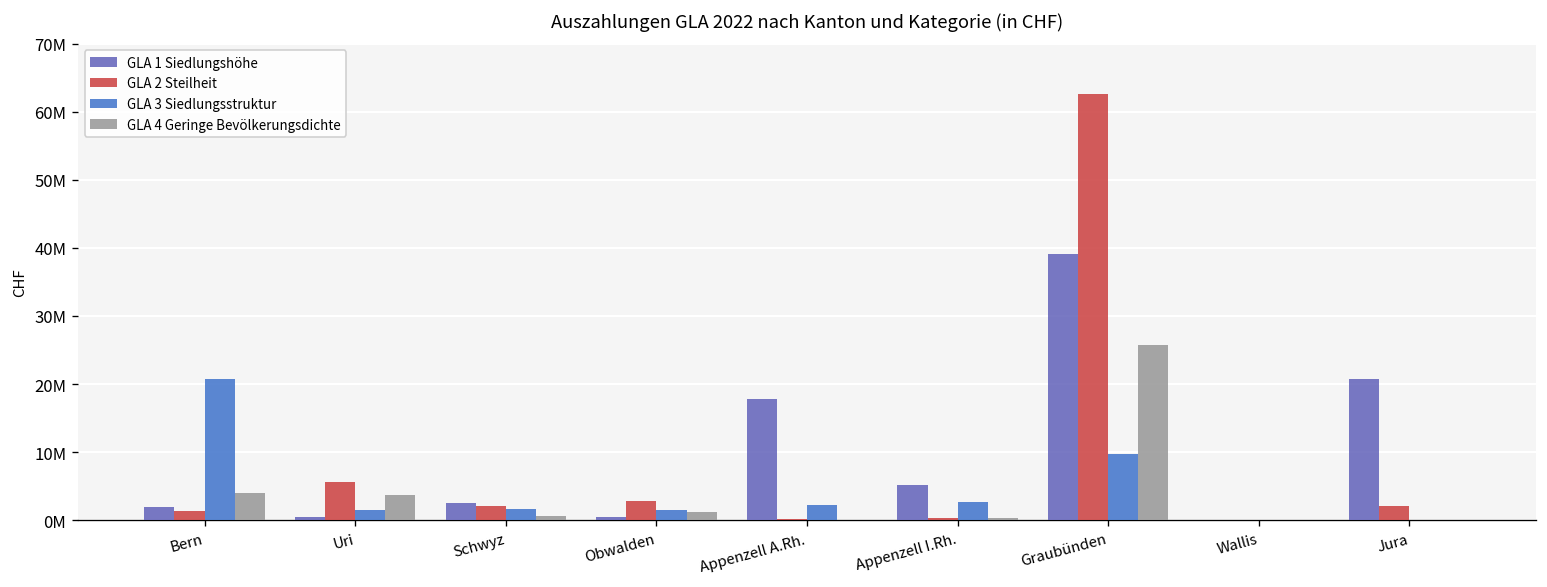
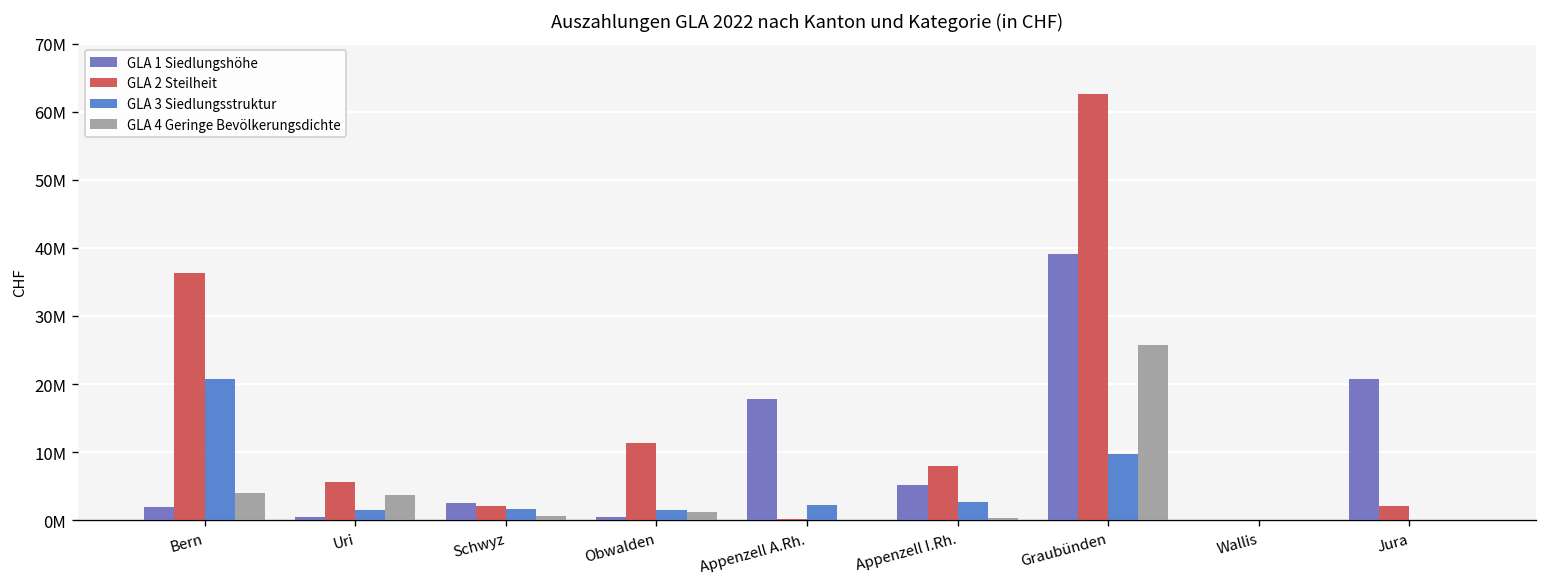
  {
    "GLA 2 Steilheit": {
-     "Bern": 1000000,
+     "Bern": 36000000,
      "Uri": 6000000,
      "Schwyz": 2000000,
-     "Obwalden": 3000000,
-     "Appenzell I.Rh.": 0,
+     "Obwalden": 11000000,
+     "Appenzell I.Rh.": 8000000,
      "Graubünden": 63000000,
      "Wallis": 0,
      "Jura": 2000000
    },
    "GLA 4 Geringe Bevölkerungsdichte": {
      "Bern": 4000000,
      "Uri": 4000000,
      "Schwyz": 1000000,
      "Obwalden": 1000000,
      "Appenzell A.Rh.": 0,
      "Graubünden": 26000000,
      "Wallis": 0,
      "Jura": 0
    }
  }
